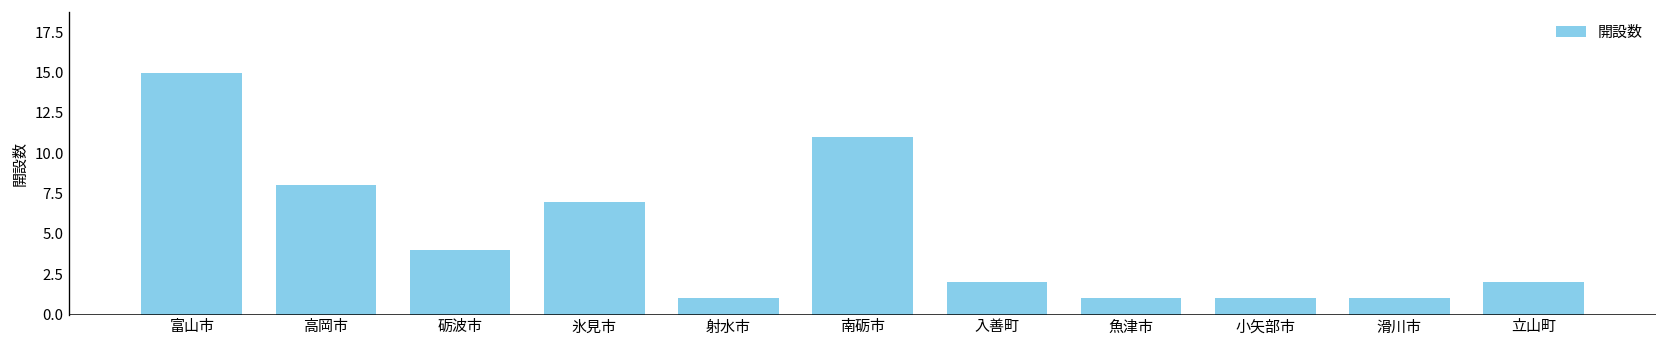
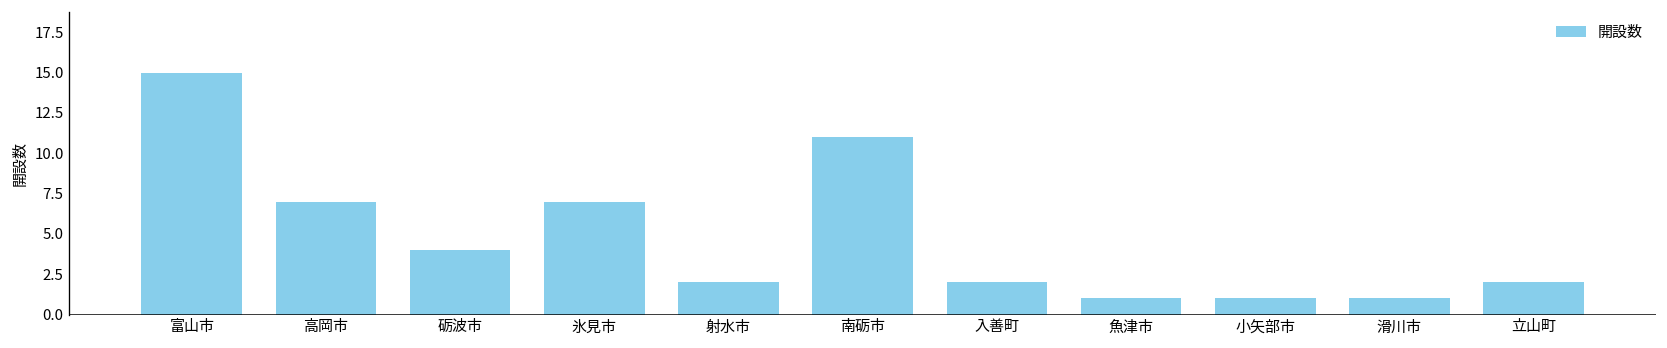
  {
    "富山市": 15,
-   "高岡市": 8,
+   "高岡市": 7,
    "砺波市": 4,
    "氷見市": 7,
-   "射水市": 1,
+   "射水市": 2,
    "南砺市": 11,
    "入善町": 2,
    "魚津市": 1,
    "小矢部市": 1,
    "滑川市": 1,
    "立山町": 2
  }
